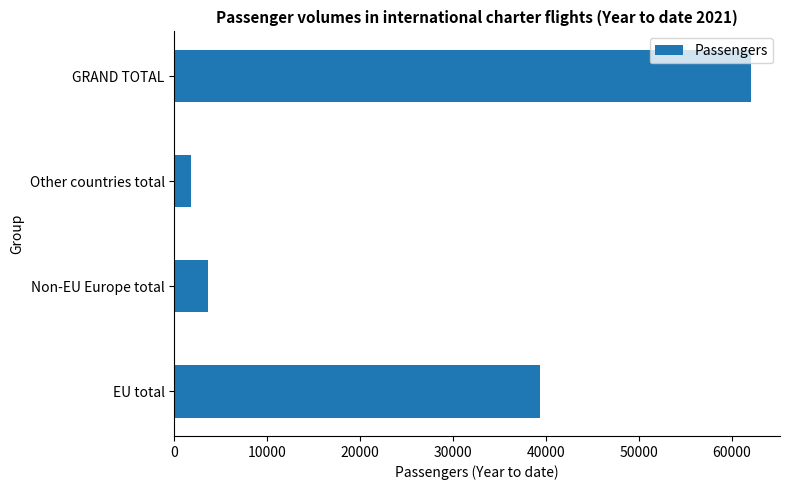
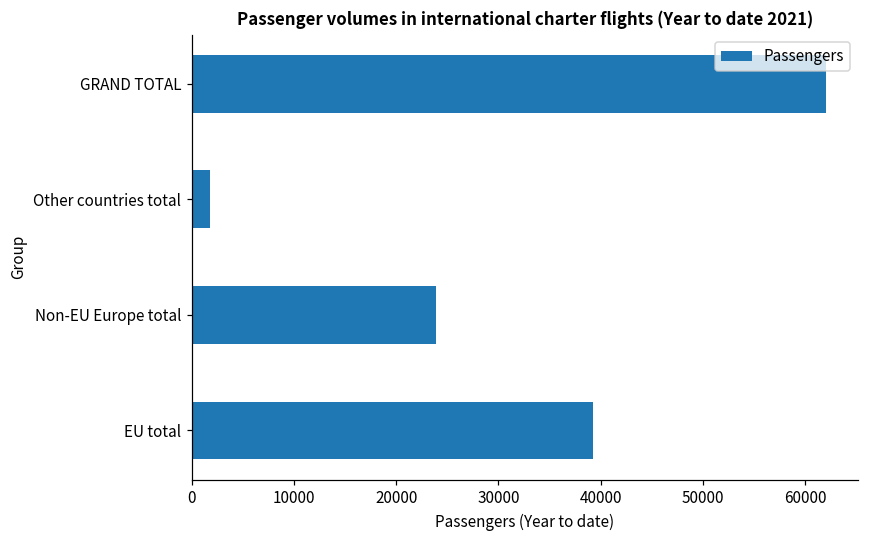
  {
    "GRAND TOTAL": 62000,
    "Other countries total": 2000,
-   "Non-EU Europe total": 4000,
+   "Non-EU Europe total": 24000,
    "EU total": 39000
  }
